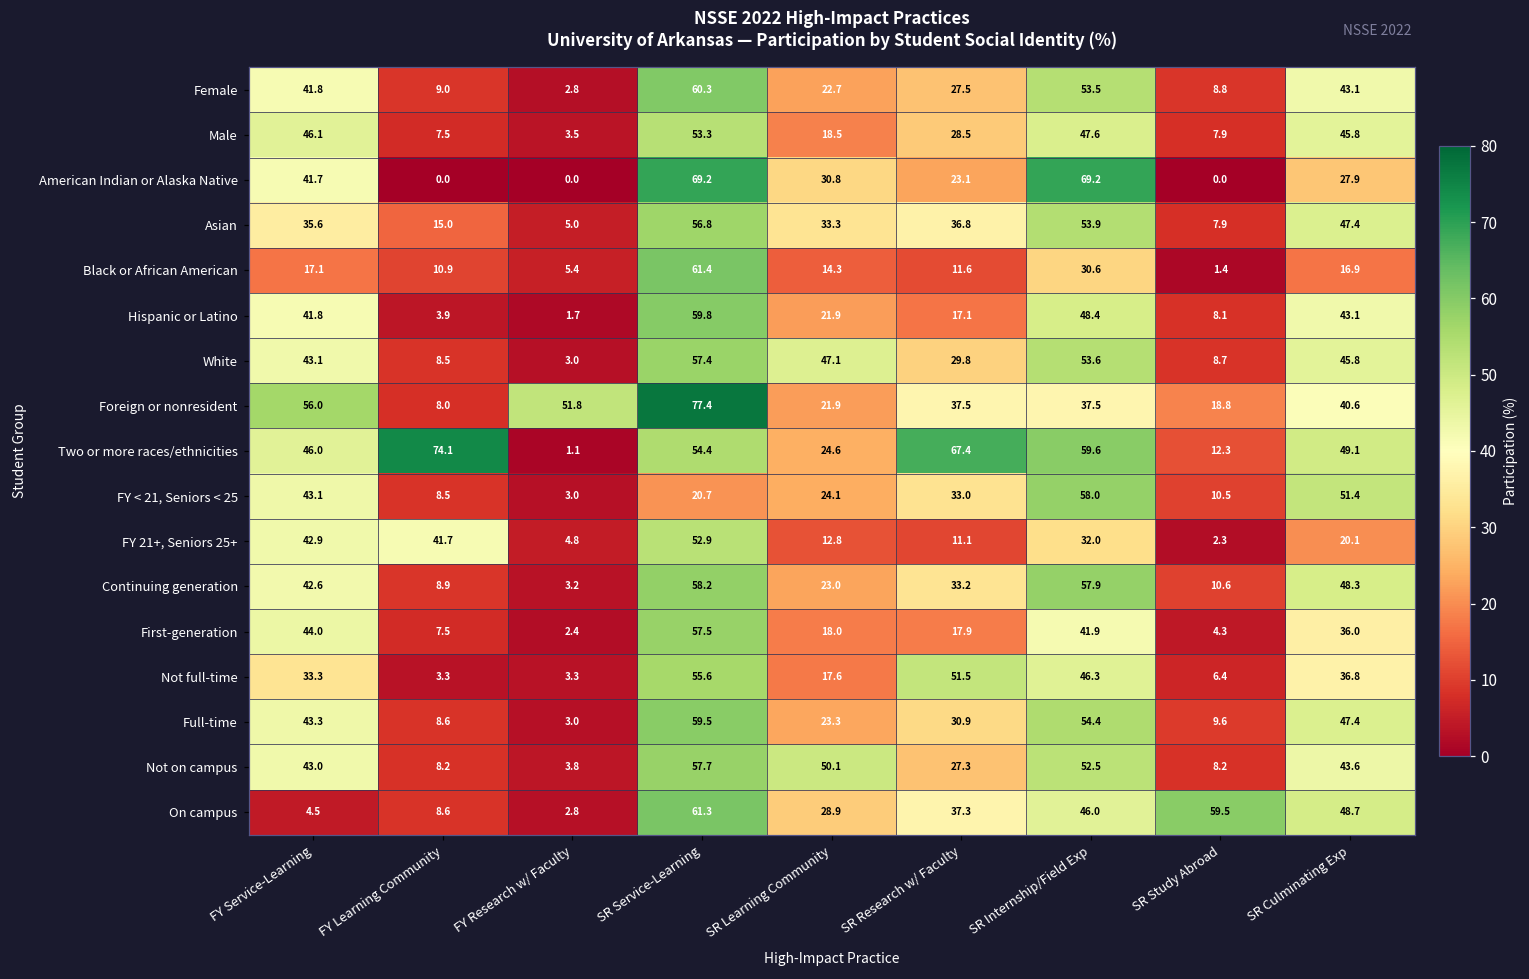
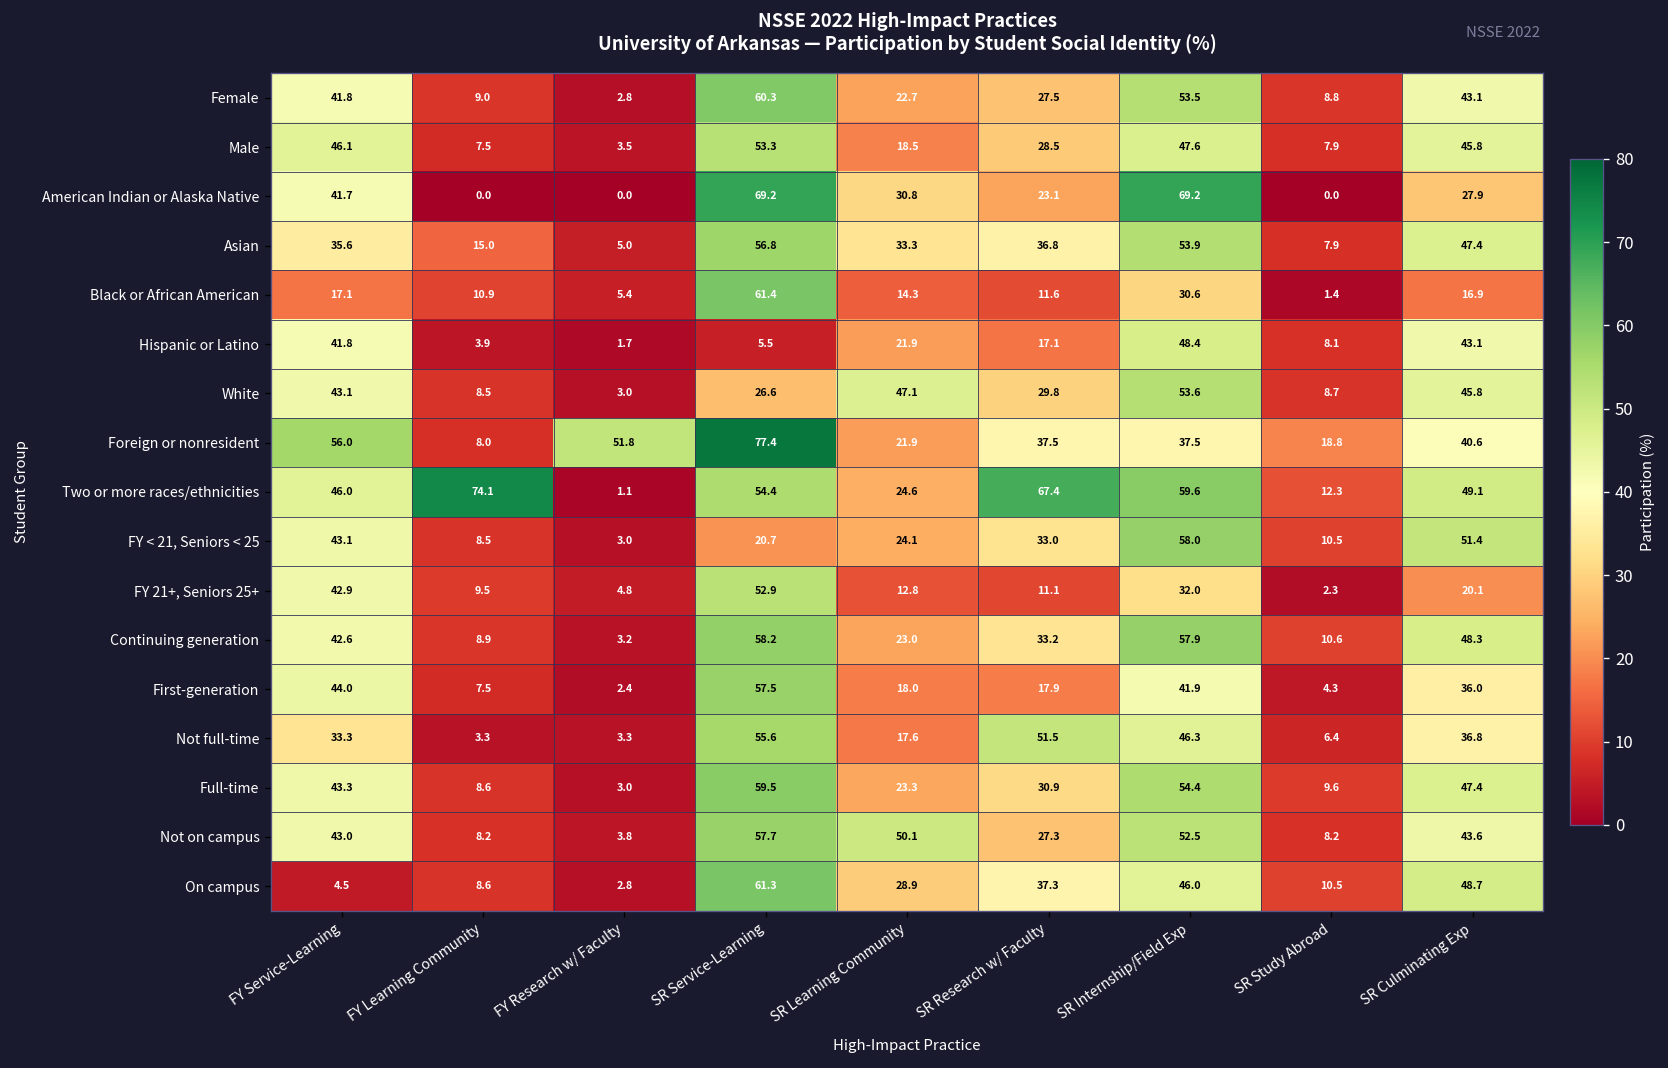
  {
    "Female": {
      "FY Service-Learning": 41.8,
      "FY Learning Community": 9.0,
      "FY Research w/ Faculty": 2.8,
      "SR Service-Learning": 60.3,
      "SR Learning Community": 22.7,
      "SR Research w/ Faculty": 27.5,
      "SR Internship/Field Exp": 53.5,
      "SR Study Abroad": 8.8,
      "SR Culminating Exp": 43.1
    },
    "Male": {
      "FY Service-Learning": 46.1,
      "FY Learning Community": 7.5,
      "FY Research w/ Faculty": 3.5,
      "SR Service-Learning": 53.3,
      "SR Learning Community": 18.5,
      "SR Research w/ Faculty": 28.5,
      "SR Internship/Field Exp": 47.6,
      "SR Study Abroad": 7.9,
      "SR Culminating Exp": 45.8
    },
    "American Indian or Alaska Native": {
      "FY Service-Learning": 41.7,
      "FY Learning Community": 0.0,
      "FY Research w/ Faculty": 0.0,
      "SR Service-Learning": 69.2,
      "SR Learning Community": 30.8,
      "SR Research w/ Faculty": 23.1,
      "SR Internship/Field Exp": 69.2,
      "SR Study Abroad": 0.0,
      "SR Culminating Exp": 27.9
    },
    "Asian": {
      "FY Service-Learning": 35.6,
      "FY Learning Community": 15.0,
      "FY Research w/ Faculty": 5.0,
      "SR Service-Learning": 56.8,
      "SR Learning Community": 33.3,
      "SR Research w/ Faculty": 36.8,
      "SR Internship/Field Exp": 53.9,
      "SR Study Abroad": 7.9,
      "SR Culminating Exp": 47.4
    },
    "Black or African American": {
      "FY Service-Learning": 17.1,
      "FY Learning Community": 10.9,
      "FY Research w/ Faculty": 5.4,
      "SR Service-Learning": 61.4,
      "SR Learning Community": 14.3,
      "SR Research w/ Faculty": 11.6,
      "SR Internship/Field Exp": 30.6,
      "SR Study Abroad": 1.4,
      "SR Culminating Exp": 16.9
    },
    "Hispanic or Latino": {
      "FY Service-Learning": 41.8,
      "FY Learning Community": 3.9,
      "FY Research w/ Faculty": 1.7,
-     "SR Service-Learning": 59.8,
+     "SR Service-Learning": 5.5,
      "SR Learning Community": 21.9,
      "SR Research w/ Faculty": 17.1,
      "SR Internship/Field Exp": 48.4,
      "SR Study Abroad": 8.1,
      "SR Culminating Exp": 43.1
    },
    "White": {
      "FY Service-Learning": 43.1,
      "FY Learning Community": 8.5,
      "FY Research w/ Faculty": 3.0,
-     "SR Service-Learning": 57.4,
+     "SR Service-Learning": 26.6,
      "SR Learning Community": 47.1,
      "SR Research w/ Faculty": 29.8,
      "SR Internship/Field Exp": 53.6,
      "SR Study Abroad": 8.7,
      "SR Culminating Exp": 45.8
    },
    "Foreign or nonresident": {
      "FY Service-Learning": 56.0,
      "FY Learning Community": 8.0,
      "FY Research w/ Faculty": 51.8,
      "SR Service-Learning": 77.4,
      "SR Learning Community": 21.9,
      "SR Research w/ Faculty": 37.5,
      "SR Internship/Field Exp": 37.5,
      "SR Study Abroad": 18.8,
      "SR Culminating Exp": 40.6
    },
    "Two or more races/ethnicities": {
      "FY Service-Learning": 46.0,
      "FY Learning Community": 74.1,
      "FY Research w/ Faculty": 1.1,
      "SR Service-Learning": 54.4,
      "SR Learning Community": 24.6,
      "SR Research w/ Faculty": 67.4,
      "SR Internship/Field Exp": 59.6,
      "SR Study Abroad": 12.3,
      "SR Culminating Exp": 49.1
    },
    "FY < 21, Seniors < 25": {
      "FY Service-Learning": 43.1,
      "FY Learning Community": 8.5,
      "FY Research w/ Faculty": 3.0,
      "SR Service-Learning": 20.7,
      "SR Learning Community": 24.1,
      "SR Research w/ Faculty": 33.0,
      "SR Internship/Field Exp": 58.0,
      "SR Study Abroad": 10.5,
      "SR Culminating Exp": 51.4
    },
    "FY 21+, Seniors 25+": {
      "FY Service-Learning": 42.9,
-     "FY Learning Community": 41.7,
+     "FY Learning Community": 9.5,
      "FY Research w/ Faculty": 4.8,
      "SR Service-Learning": 52.9,
      "SR Learning Community": 12.8,
      "SR Research w/ Faculty": 11.1,
      "SR Internship/Field Exp": 32.0,
      "SR Study Abroad": 2.3,
      "SR Culminating Exp": 20.1
    },
    "Continuing generation": {
      "FY Service-Learning": 42.6,
      "FY Learning Community": 8.9,
      "FY Research w/ Faculty": 3.2,
      "SR Service-Learning": 58.2,
      "SR Learning Community": 23.0,
      "SR Research w/ Faculty": 33.2,
      "SR Internship/Field Exp": 57.9,
      "SR Study Abroad": 10.6,
      "SR Culminating Exp": 48.3
    },
    "First-generation": {
      "FY Service-Learning": 44.0,
      "FY Learning Community": 7.5,
      "FY Research w/ Faculty": 2.4,
      "SR Service-Learning": 57.5,
      "SR Learning Community": 18.0,
      "SR Research w/ Faculty": 17.9,
      "SR Internship/Field Exp": 41.9,
      "SR Study Abroad": 4.3,
      "SR Culminating Exp": 36.0
    },
    "Not full-time": {
      "FY Service-Learning": 33.3,
      "FY Learning Community": 3.3,
      "FY Research w/ Faculty": 3.3,
      "SR Service-Learning": 55.6,
      "SR Learning Community": 17.6,
      "SR Research w/ Faculty": 51.5,
      "SR Internship/Field Exp": 46.3,
      "SR Study Abroad": 6.4,
      "SR Culminating Exp": 36.8
    },
    "Full-time": {
      "FY Service-Learning": 43.3,
      "FY Learning Community": 8.6,
      "FY Research w/ Faculty": 3.0,
      "SR Service-Learning": 59.5,
      "SR Learning Community": 23.3,
      "SR Research w/ Faculty": 30.9,
      "SR Internship/Field Exp": 54.4,
      "SR Study Abroad": 9.6,
      "SR Culminating Exp": 47.4
    },
    "Not on campus": {
      "FY Service-Learning": 43.0,
      "FY Learning Community": 8.2,
      "FY Research w/ Faculty": 3.8,
      "SR Service-Learning": 57.7,
      "SR Learning Community": 50.1,
      "SR Research w/ Faculty": 27.3,
      "SR Internship/Field Exp": 52.5,
      "SR Study Abroad": 8.2,
      "SR Culminating Exp": 43.6
    },
    "On campus": {
      "FY Service-Learning": 4.5,
      "FY Learning Community": 8.6,
      "FY Research w/ Faculty": 2.8,
      "SR Service-Learning": 61.3,
      "SR Learning Community": 28.9,
      "SR Research w/ Faculty": 37.3,
      "SR Internship/Field Exp": 46.0,
-     "SR Study Abroad": 59.5,
+     "SR Study Abroad": 10.5,
      "SR Culminating Exp": 48.7
    }
  }
